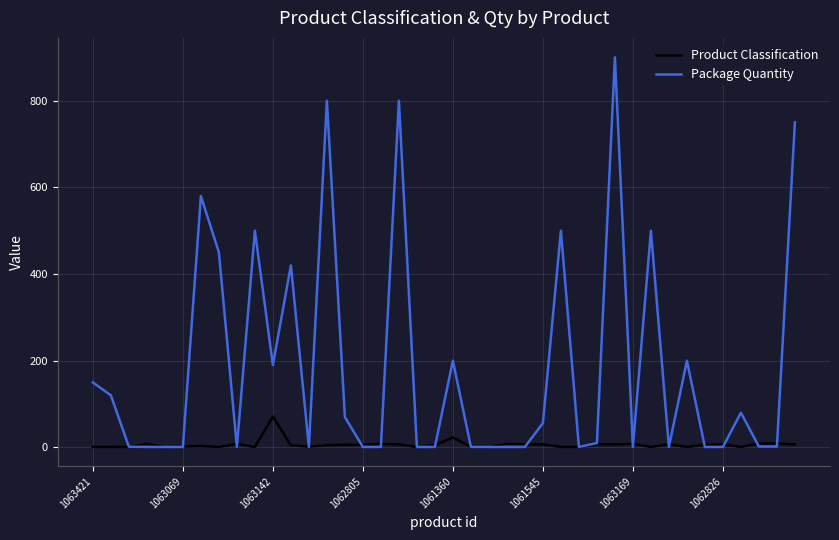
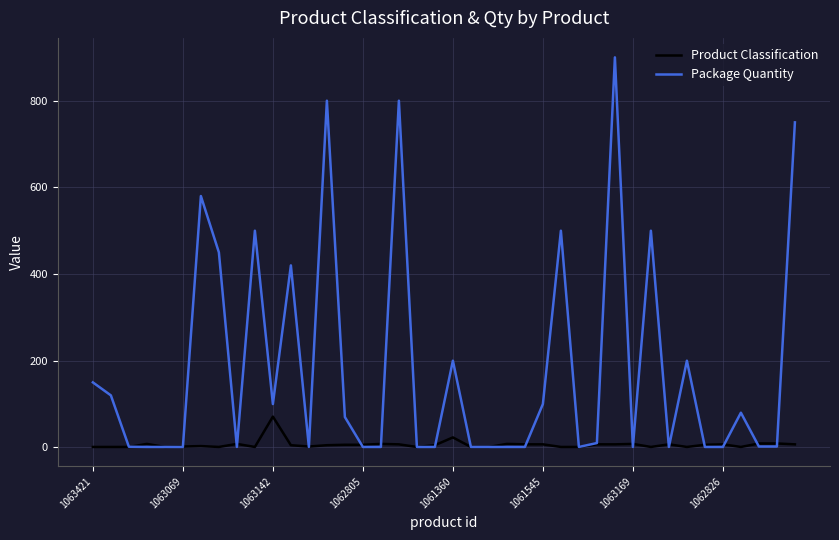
  {
    "Product Classification": {
      "1063421": 0,
      "1063142": 70,
      "1061360": 20,
      "1061545": 10,
      "1063169": 10,
      "1062826": 10
    },
    "Package Quantity": {
      "1063421": 150,
-     "1063142": 190,
+     "1063142": 100,
      "1061360": 200,
-     "1061545": 60,
+     "1061545": 100,
      "1063169": 0,
      "1062826": 0
    }
  }
